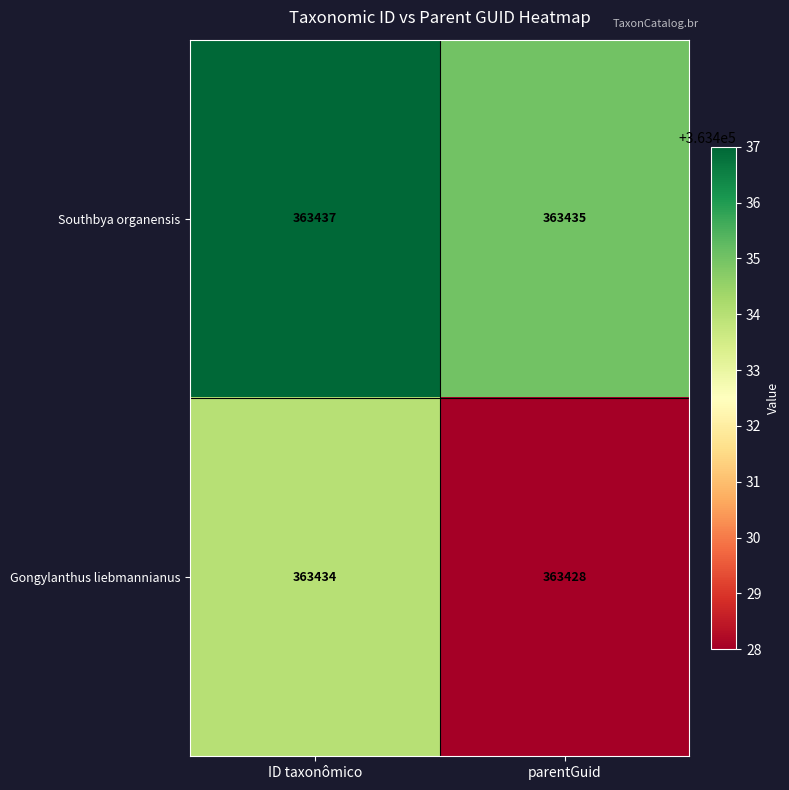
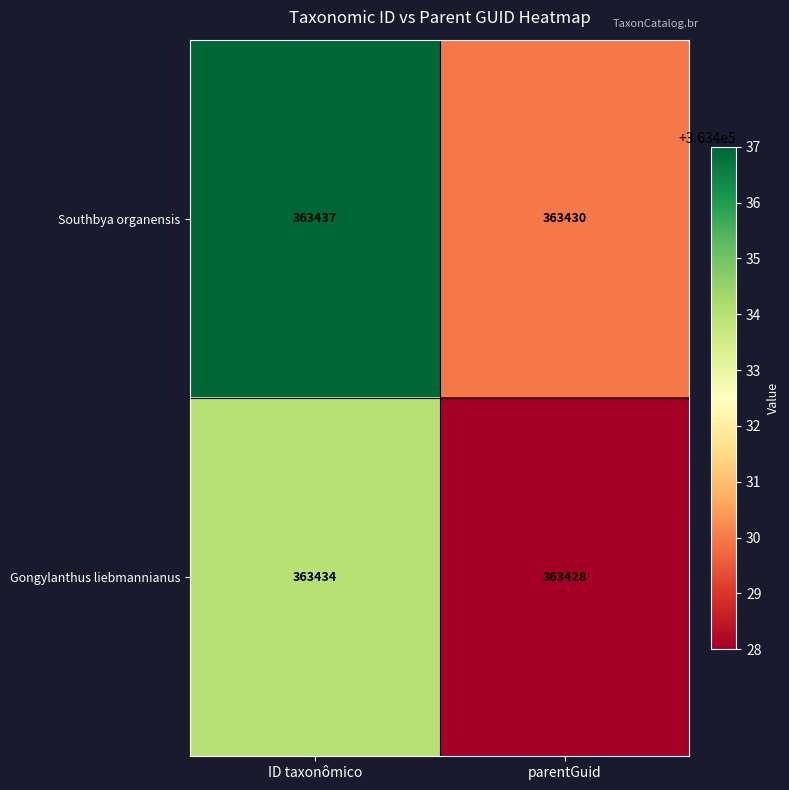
  {
    "Southbya organensis": {
      "ID taxonômico": 363437,
-     "parentGuid": 363435
+     "parentGuid": 363430
    },
    "Gongylanthus liebmannianus": {
      "ID taxonômico": 363434,
      "parentGuid": 363428
    }
  }
